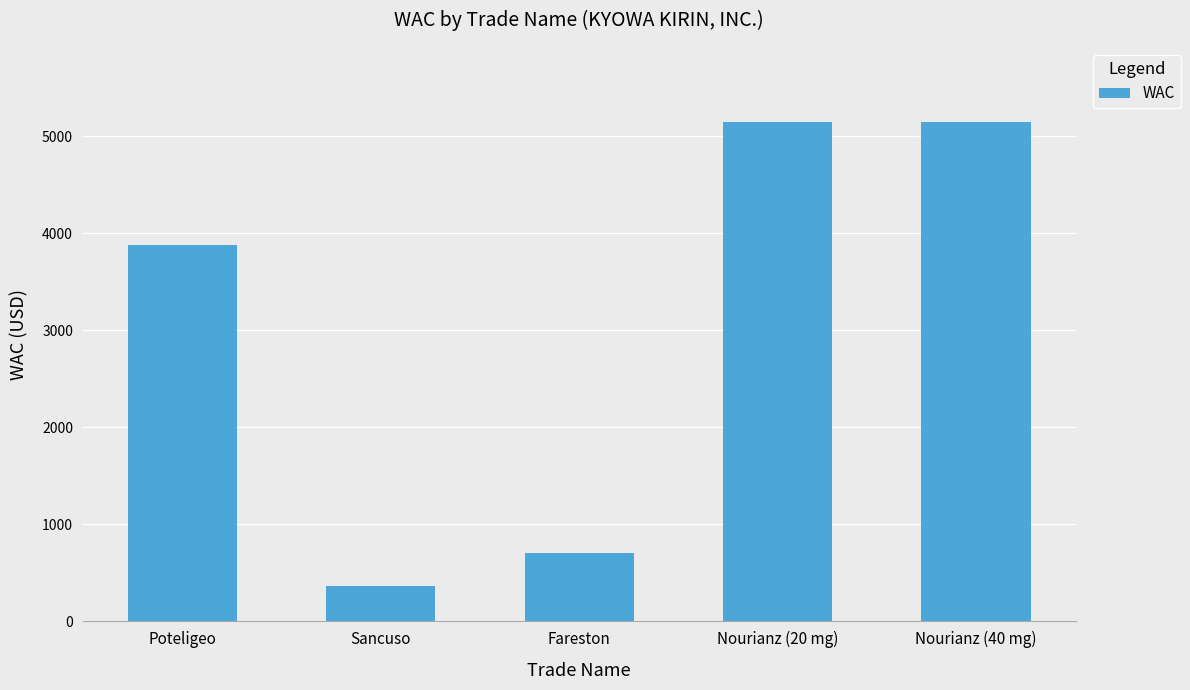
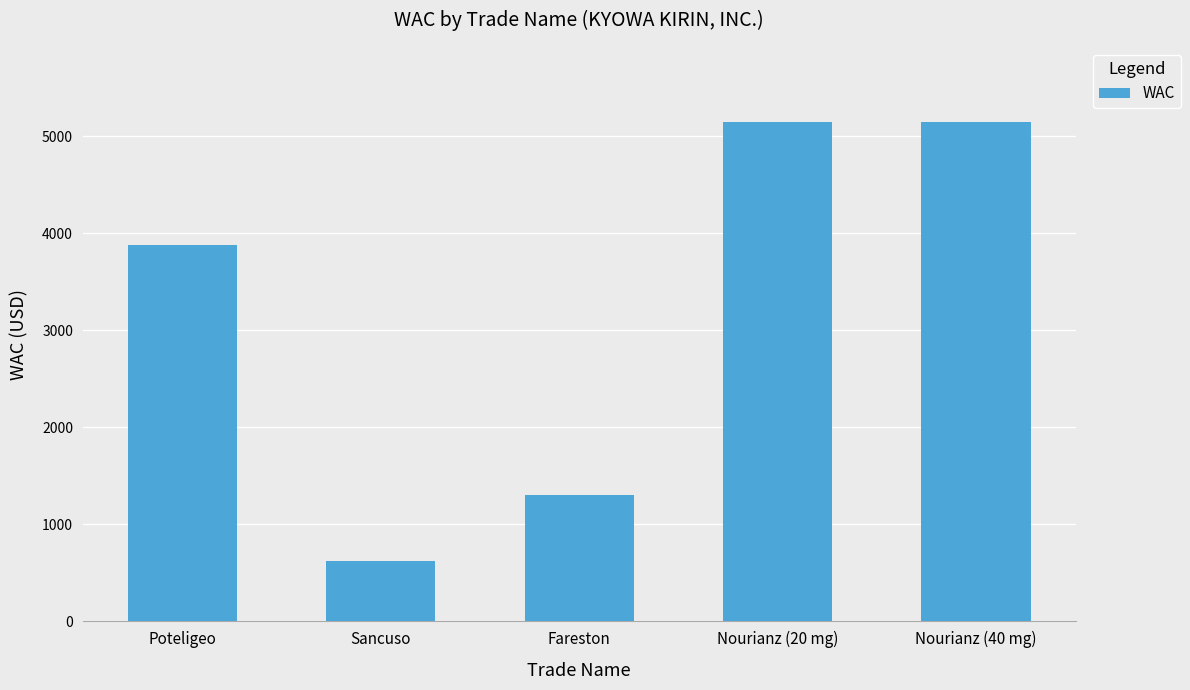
  {
    "Poteligeo": 3900,
-   "Sancuso": 400,
-   "Fareston": 700,
+   "Sancuso": 600,
+   "Fareston": 1300,
    "Nourianz (20 mg)": 5200,
    "Nourianz (40 mg)": 5200
  }
